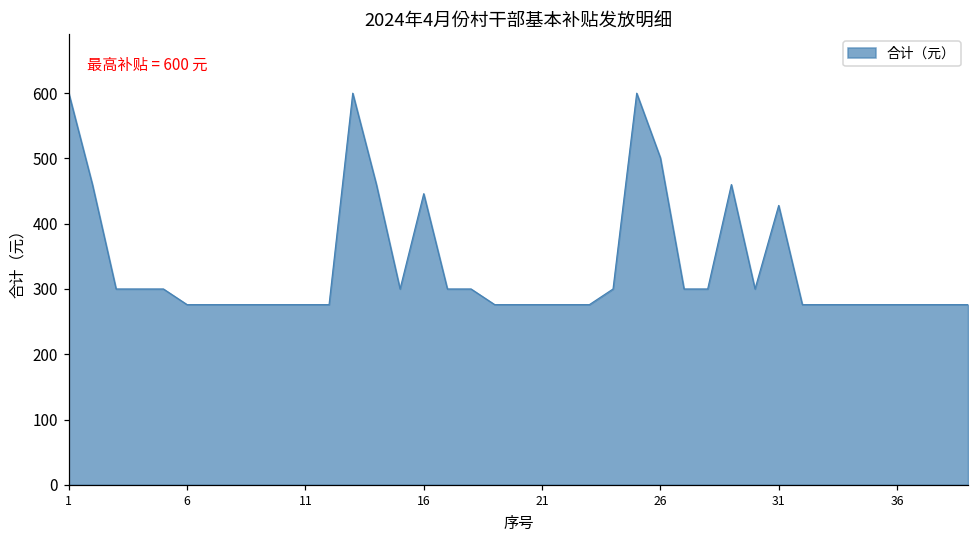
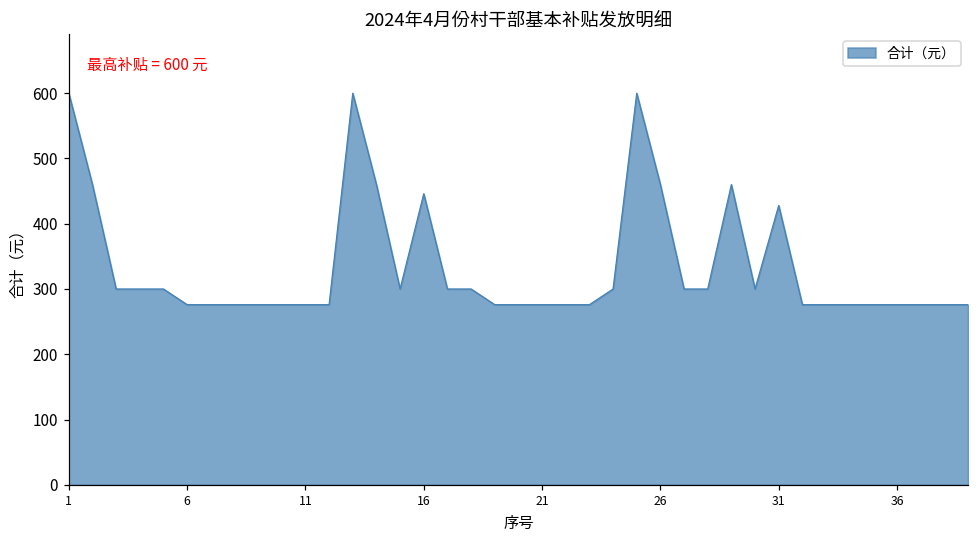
  {
    "1": 600,
    "6": 280,
    "11": 280,
    "16": 450,
    "21": 280,
-   "26": 500,
+   "26": 460,
    "31": 430,
    "36": 280
  }
